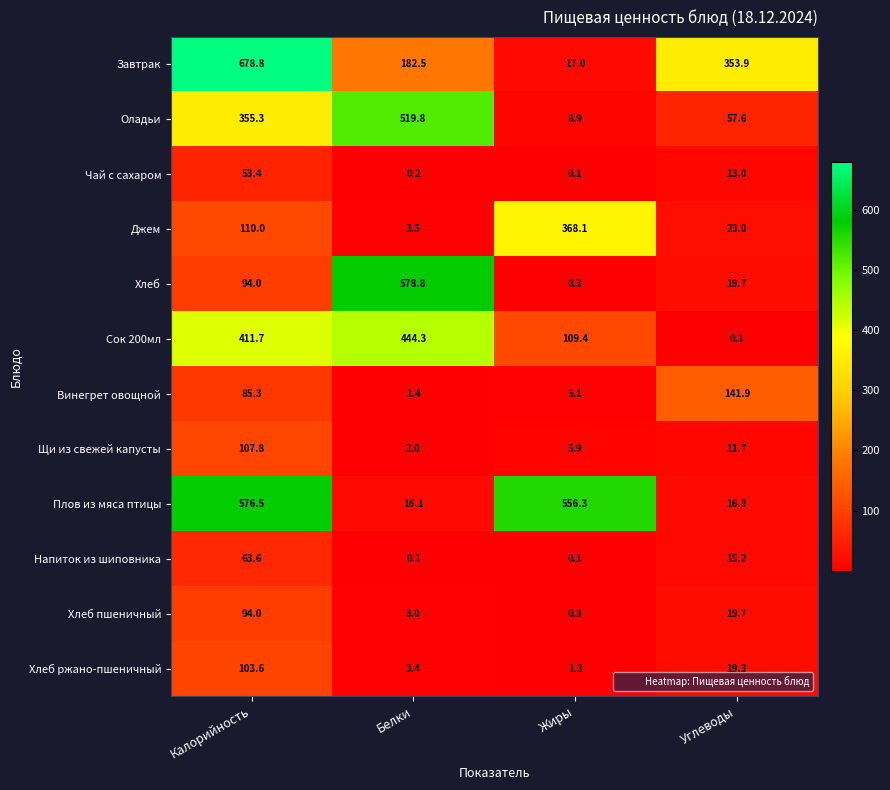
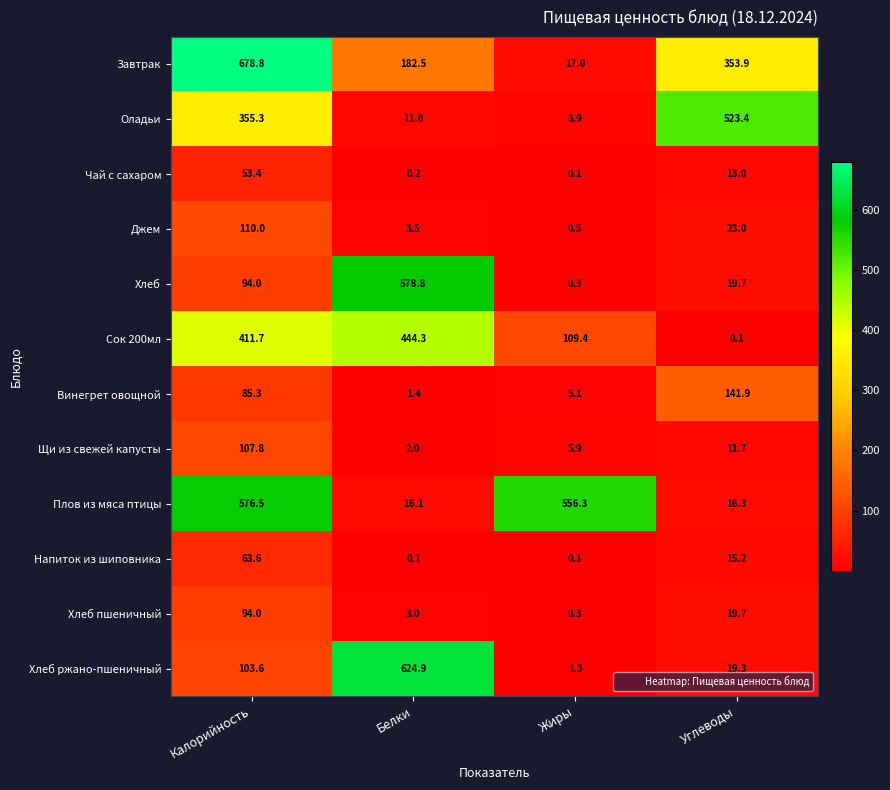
  {
    "Завтрак": {
      "Калорийность": 678.8,
      "Белки": 182.5,
      "Жиры": 17.0,
      "Углеводы": 353.9
    },
    "Оладьи": {
      "Калорийность": 355.3,
-     "Белки": 519.8,
+     "Белки": 11.0,
      "Жиры": 8.9,
-     "Углеводы": 57.6
+     "Углеводы": 523.4
    },
    "Чай с сахаром": {
      "Калорийность": 53.4,
      "Белки": 0.2,
      "Жиры": 0.1,
      "Углеводы": 13.0
    },
    "Джем": {
      "Калорийность": 110.0,
      "Белки": 3.5,
-     "Жиры": 368.1,
+     "Жиры": 0.5,
      "Углеводы": 23.0
    },
    "Хлеб": {
      "Калорийность": 94.0,
      "Белки": 578.8,
      "Жиры": 0.3,
      "Углеводы": 19.7
    },
    "Сок 200мл": {
      "Калорийность": 411.7,
      "Белки": 444.3,
      "Жиры": 109.4,
      "Углеводы": 0.1
    },
    "Винегрет овощной": {
      "Калорийность": 85.3,
      "Белки": 1.4,
      "Жиры": 5.1,
      "Углеводы": 141.9
    },
    "Щи из свежей капусты": {
      "Калорийность": 107.8,
      "Белки": 2.0,
      "Жиры": 5.9,
      "Углеводы": 11.7
    },
    "Плов из мяса птицы": {
      "Калорийность": 576.5,
      "Белки": 16.1,
      "Жиры": 556.3,
      "Углеводы": 16.3
    },
    "Напиток из шиповника": {
      "Калорийность": 63.6,
      "Белки": 0.1,
      "Жиры": 0.1,
      "Углеводы": 15.2
    },
    "Хлеб пшеничный": {
      "Калорийность": 94.0,
      "Белки": 3.0,
      "Жиры": 0.3,
      "Углеводы": 19.7
    },
    "Хлеб ржано-пшеничный": {
      "Калорийность": 103.6,
-     "Белки": 3.4,
+     "Белки": 624.9,
      "Жиры": 1.3
    }
  }
